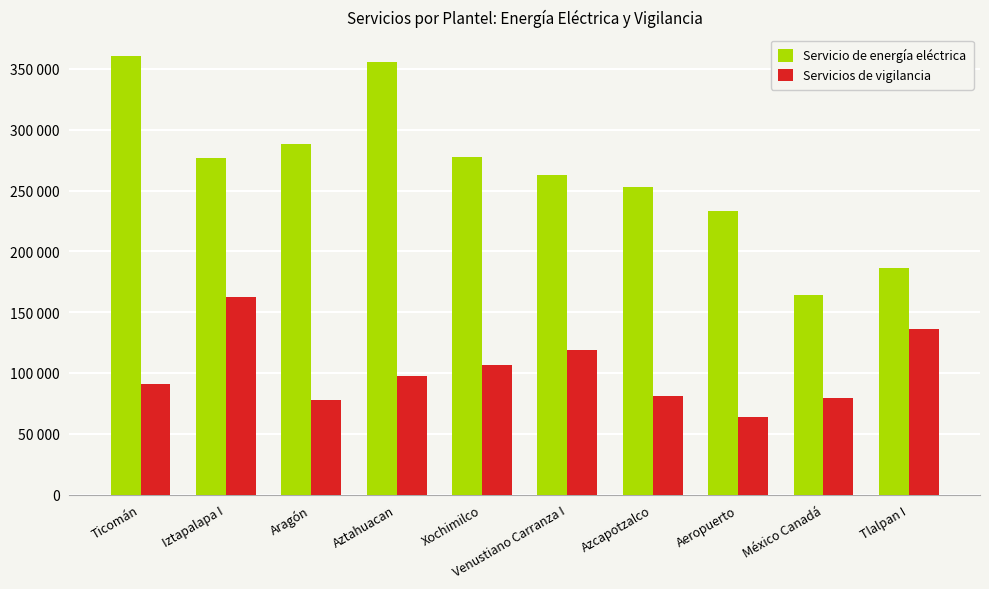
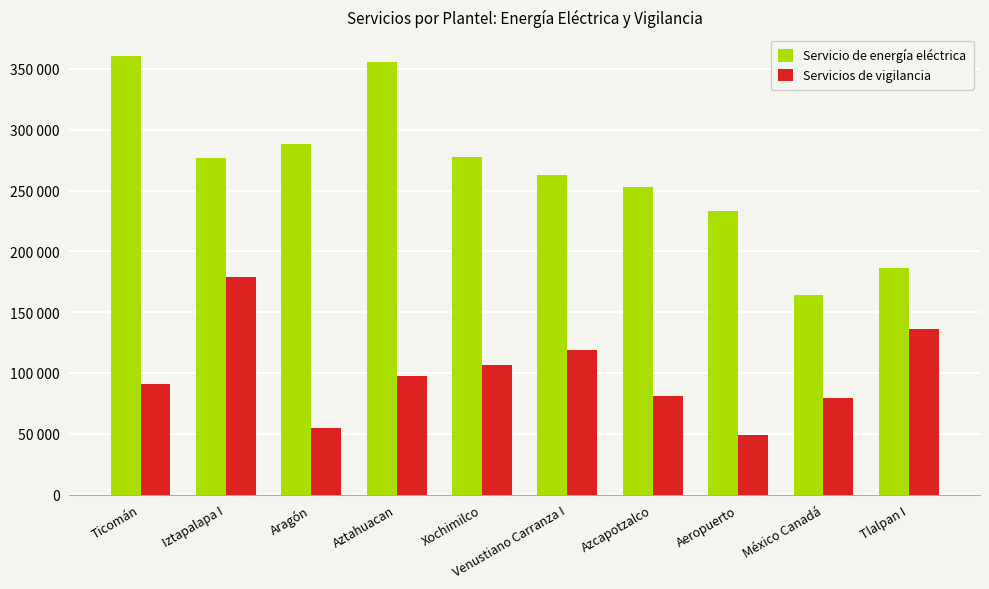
  {
    "Servicio de energía eléctrica": {
      "Ticomán": 360000,
      "Iztapalapa I": 277000,
      "Aragón": 288000,
      "Aztahuacan": 356000,
      "Xochimilco": 278000,
      "Venustiano Carranza I": 263000,
      "Azcapotzalco": 253000,
      "Aeropuerto": 234000,
      "México Canadá": 164000,
      "Tlalpan I": 186000
    },
    "Servicios de vigilancia": {
      "Ticomán": 91000,
-     "Iztapalapa I": 163000,
-     "Aragón": 78000,
+     "Iztapalapa I": 179000,
+     "Aragón": 55000,
      "Aztahuacan": 97000,
      "Xochimilco": 106000,
      "Venustiano Carranza I": 119000,
      "Azcapotzalco": 81000,
-     "Aeropuerto": 64000,
+     "Aeropuerto": 49000,
      "México Canadá": 79000,
      "Tlalpan I": 136000
    }
  }
